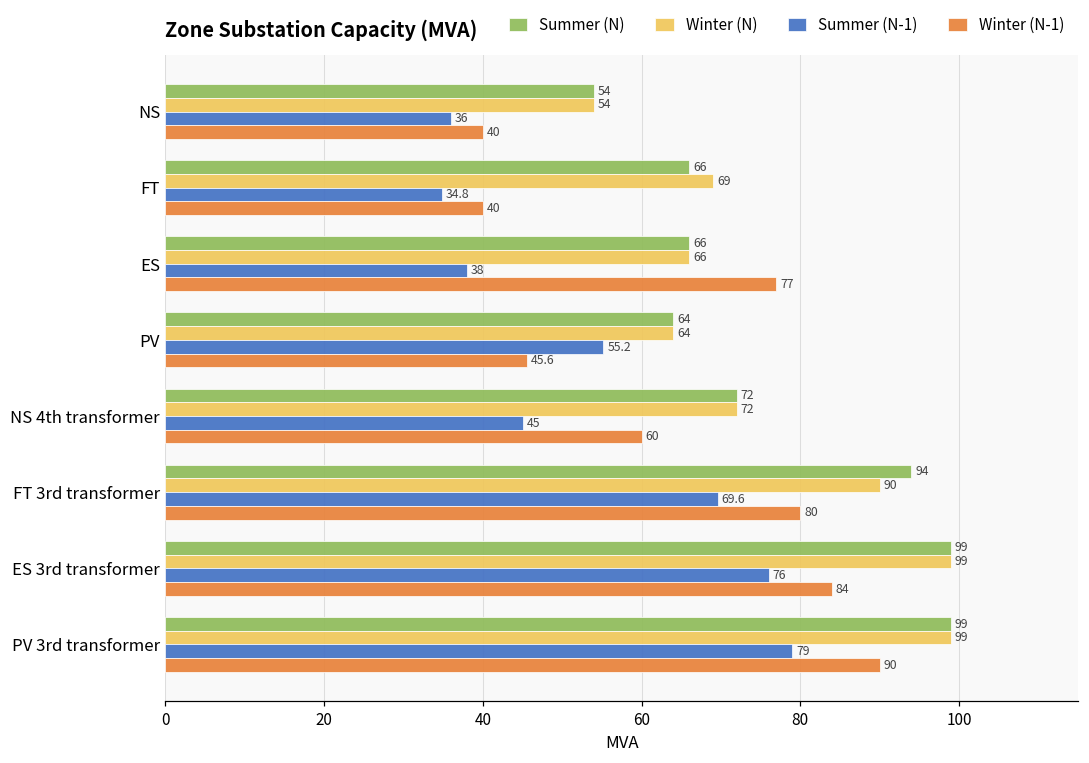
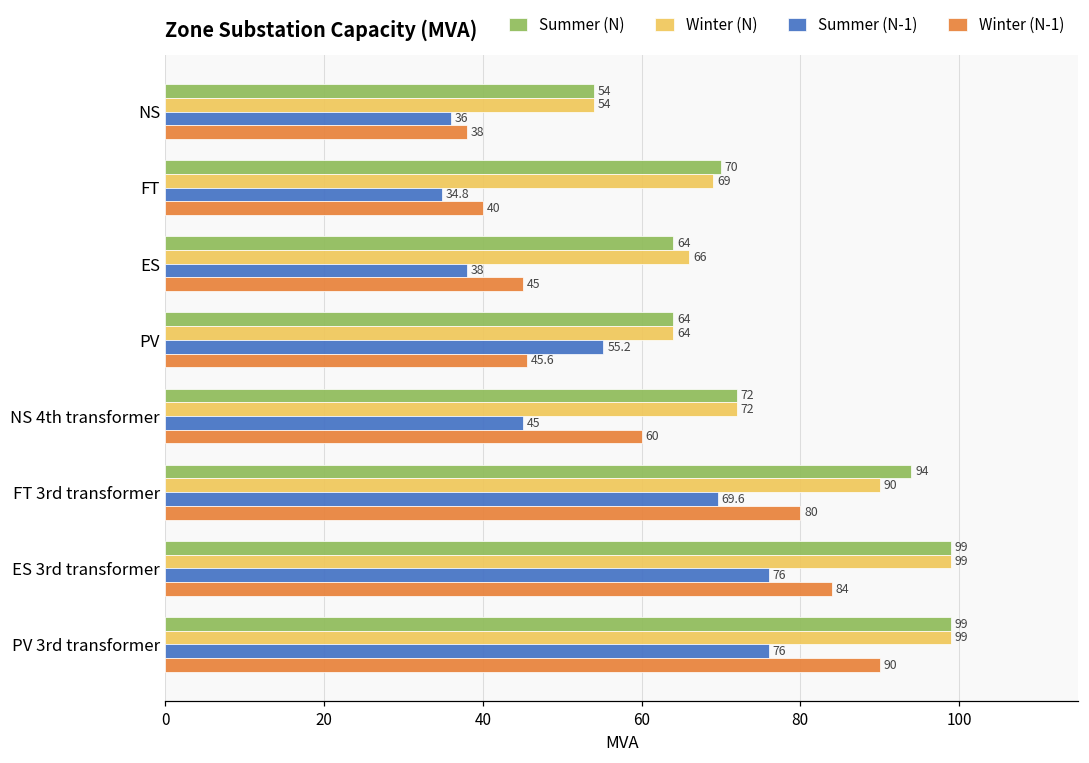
  {
    "Summer (N)": {
      "NS": 54,
-     "FT": 66,
-     "ES": 66,
+     "FT": 70,
+     "ES": 64,
      "PV": 64,
      "NS 4th transformer": 72,
      "FT 3rd transformer": 94,
      "ES 3rd transformer": 99,
      "PV 3rd transformer": 99
    },
    "Winter (N)": {
      "NS": 54,
      "FT": 69,
      "ES": 66,
      "PV": 64,
      "NS 4th transformer": 72,
      "FT 3rd transformer": 90,
      "ES 3rd transformer": 99,
      "PV 3rd transformer": 99
    },
    "Summer (N-1)": {
      "NS": 36,
      "FT": 34.8,
      "ES": 38,
      "PV": 55.2,
      "NS 4th transformer": 45,
      "FT 3rd transformer": 69.6,
      "ES 3rd transformer": 76,
-     "PV 3rd transformer": 79
+     "PV 3rd transformer": 76
    },
    "Winter (N-1)": {
-     "NS": 40,
+     "NS": 38,
      "FT": 40,
-     "ES": 77,
+     "ES": 45,
      "PV": 45.6,
      "NS 4th transformer": 60,
      "FT 3rd transformer": 80,
      "ES 3rd transformer": 84,
      "PV 3rd transformer": 90
    }
  }
